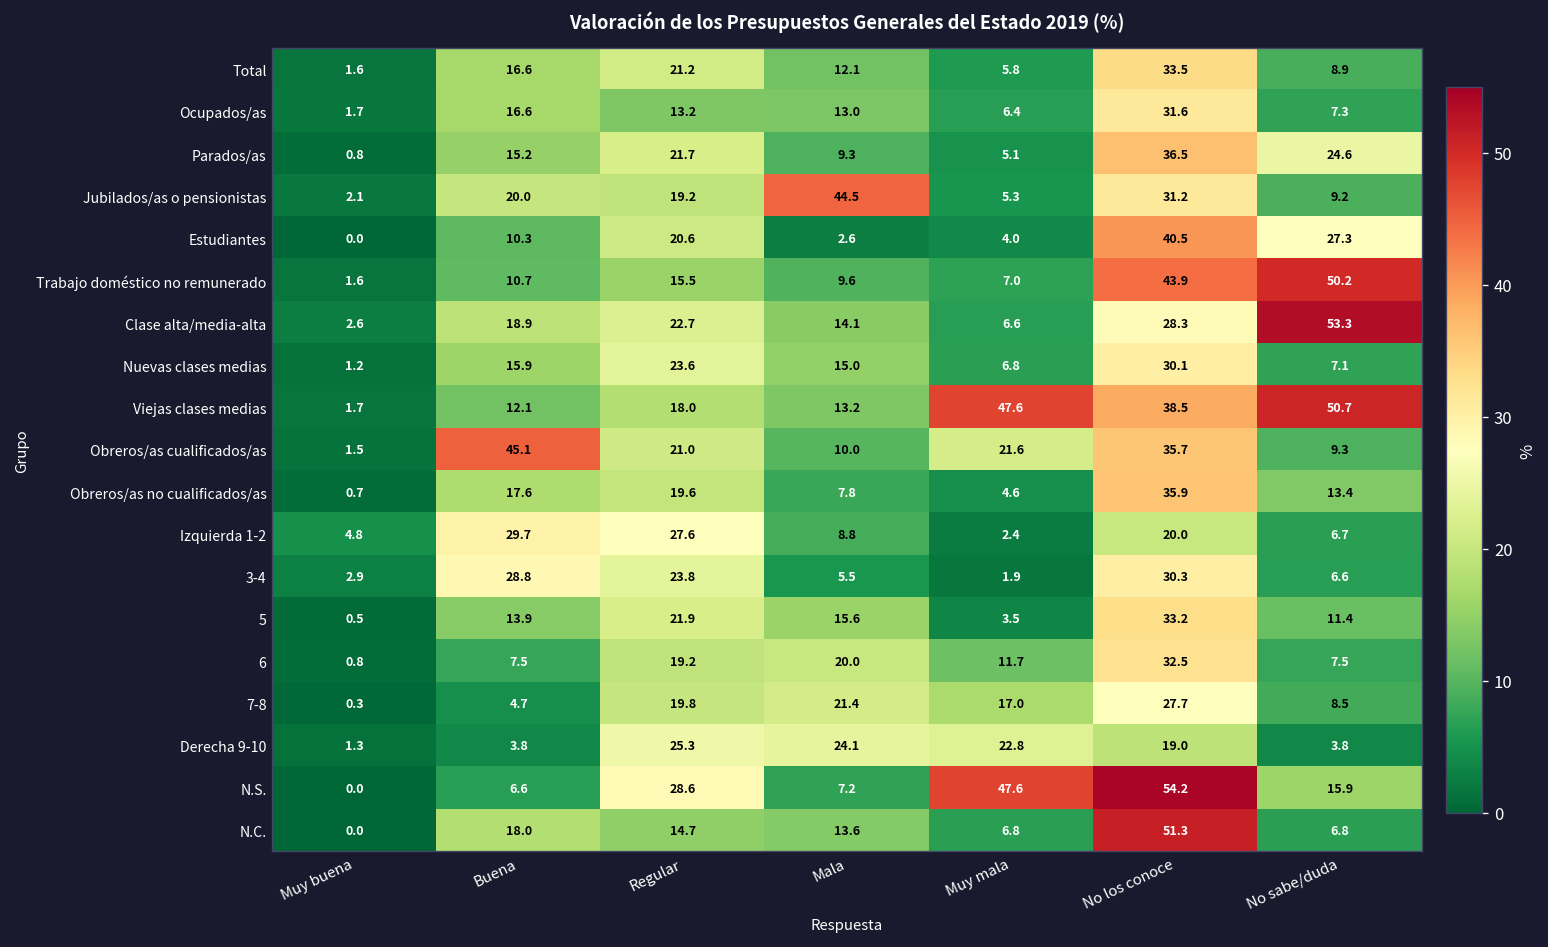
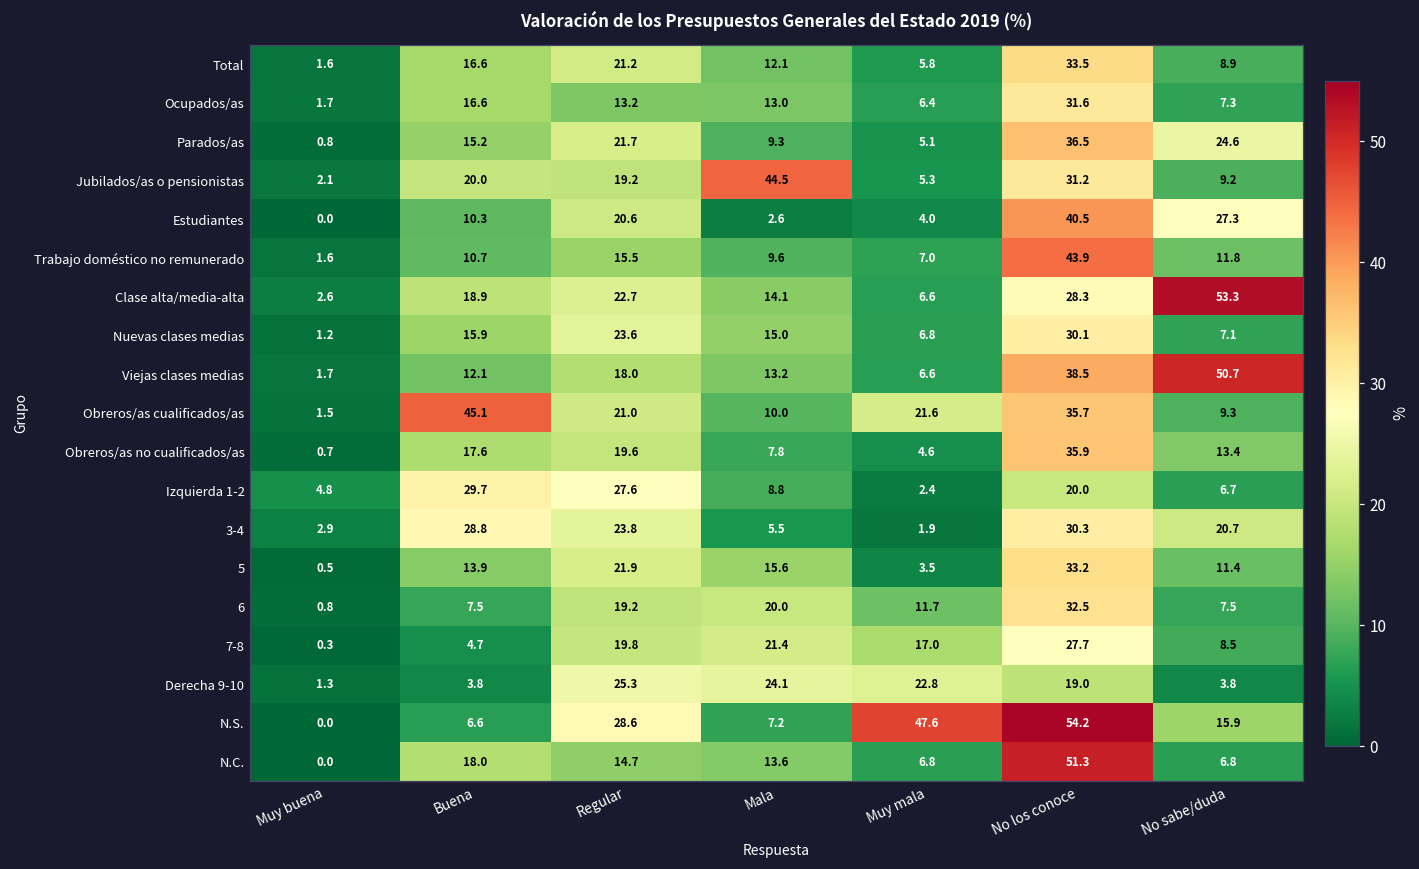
  {
    "Total": {
      "Muy buena": 1.6,
      "Buena": 16.6,
      "Regular": 21.2,
      "Mala": 12.1,
      "Muy mala": 5.8,
      "No los conoce": 33.5,
      "No sabe/duda": 8.9
    },
    "Ocupados/as": {
      "Muy buena": 1.7,
      "Buena": 16.6,
      "Regular": 13.2,
      "Mala": 13.0,
      "Muy mala": 6.4,
      "No los conoce": 31.6,
      "No sabe/duda": 7.3
    },
    "Parados/as": {
      "Muy buena": 0.8,
      "Buena": 15.2,
      "Regular": 21.7,
      "Mala": 9.3,
      "Muy mala": 5.1,
      "No los conoce": 36.5,
      "No sabe/duda": 24.6
    },
    "Jubilados/as o pensionistas": {
      "Muy buena": 2.1,
      "Buena": 20.0,
      "Regular": 19.2,
      "Mala": 44.5,
      "Muy mala": 5.3,
      "No los conoce": 31.2,
      "No sabe/duda": 9.2
    },
    "Estudiantes": {
      "Muy buena": 0.0,
      "Buena": 10.3,
      "Regular": 20.6,
      "Mala": 2.6,
      "Muy mala": 4.0,
      "No los conoce": 40.5,
      "No sabe/duda": 27.3
    },
    "Trabajo doméstico no remunerado": {
      "Muy buena": 1.6,
      "Buena": 10.7,
      "Regular": 15.5,
      "Mala": 9.6,
      "Muy mala": 7.0,
      "No los conoce": 43.9,
-     "No sabe/duda": 50.2
+     "No sabe/duda": 11.8
    },
    "Clase alta/media-alta": {
      "Muy buena": 2.6,
      "Buena": 18.9,
      "Regular": 22.7,
      "Mala": 14.1,
      "Muy mala": 6.6,
      "No los conoce": 28.3,
      "No sabe/duda": 53.3
    },
    "Nuevas clases medias": {
      "Muy buena": 1.2,
      "Buena": 15.9,
      "Regular": 23.6,
      "Mala": 15.0,
      "Muy mala": 6.8,
      "No los conoce": 30.1,
      "No sabe/duda": 7.1
    },
    "Viejas clases medias": {
      "Muy buena": 1.7,
      "Buena": 12.1,
      "Regular": 18.0,
      "Mala": 13.2,
-     "Muy mala": 47.6,
+     "Muy mala": 6.6,
      "No los conoce": 38.5,
      "No sabe/duda": 50.7
    },
    "Obreros/as cualificados/as": {
      "Muy buena": 1.5,
      "Buena": 45.1,
      "Regular": 21.0,
      "Mala": 10.0,
      "Muy mala": 21.6,
      "No los conoce": 35.7,
      "No sabe/duda": 9.3
    },
    "Obreros/as no cualificados/as": {
      "Muy buena": 0.7,
      "Buena": 17.6,
      "Regular": 19.6,
      "Mala": 7.8,
      "Muy mala": 4.6,
      "No los conoce": 35.9,
      "No sabe/duda": 13.4
    },
    "Izquierda 1-2": {
      "Muy buena": 4.8,
      "Buena": 29.7,
      "Regular": 27.6,
      "Mala": 8.8,
      "Muy mala": 2.4,
      "No los conoce": 20.0,
      "No sabe/duda": 6.7
    },
    "3-4": {
      "Muy buena": 2.9,
      "Buena": 28.8,
      "Regular": 23.8,
      "Mala": 5.5,
      "Muy mala": 1.9,
      "No los conoce": 30.3,
-     "No sabe/duda": 6.6
+     "No sabe/duda": 20.7
    },
    "5": {
      "Muy buena": 0.5,
      "Buena": 13.9,
      "Regular": 21.9,
      "Mala": 15.6,
      "Muy mala": 3.5,
      "No los conoce": 33.2,
      "No sabe/duda": 11.4
    },
    "6": {
      "Muy buena": 0.8,
      "Buena": 7.5,
      "Regular": 19.2,
      "Mala": 20.0,
      "Muy mala": 11.7,
      "No los conoce": 32.5,
      "No sabe/duda": 7.5
    },
    "7-8": {
      "Muy buena": 0.3,
      "Buena": 4.7,
      "Regular": 19.8,
      "Mala": 21.4,
      "Muy mala": 17.0,
      "No los conoce": 27.7,
      "No sabe/duda": 8.5
    },
    "Derecha 9-10": {
      "Muy buena": 1.3,
      "Buena": 3.8,
      "Regular": 25.3,
      "Mala": 24.1,
      "Muy mala": 22.8,
      "No los conoce": 19.0,
      "No sabe/duda": 3.8
    },
    "N.S.": {
      "Muy buena": 0.0,
      "Buena": 6.6,
      "Regular": 28.6,
      "Mala": 7.2,
      "Muy mala": 47.6,
      "No los conoce": 54.2,
      "No sabe/duda": 15.9
    },
    "N.C.": {
      "Muy buena": 0.0,
      "Buena": 18.0,
      "Regular": 14.7,
      "Mala": 13.6,
      "Muy mala": 6.8,
      "No los conoce": 51.3,
      "No sabe/duda": 6.8
    }
  }
